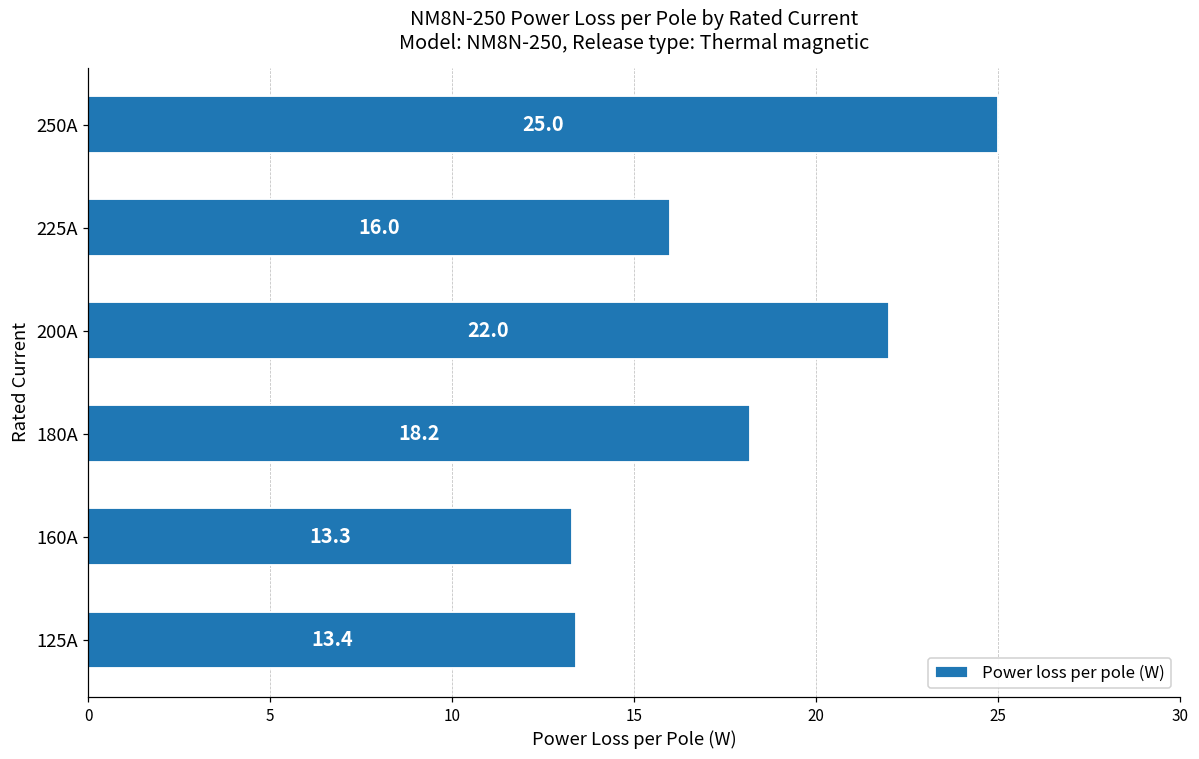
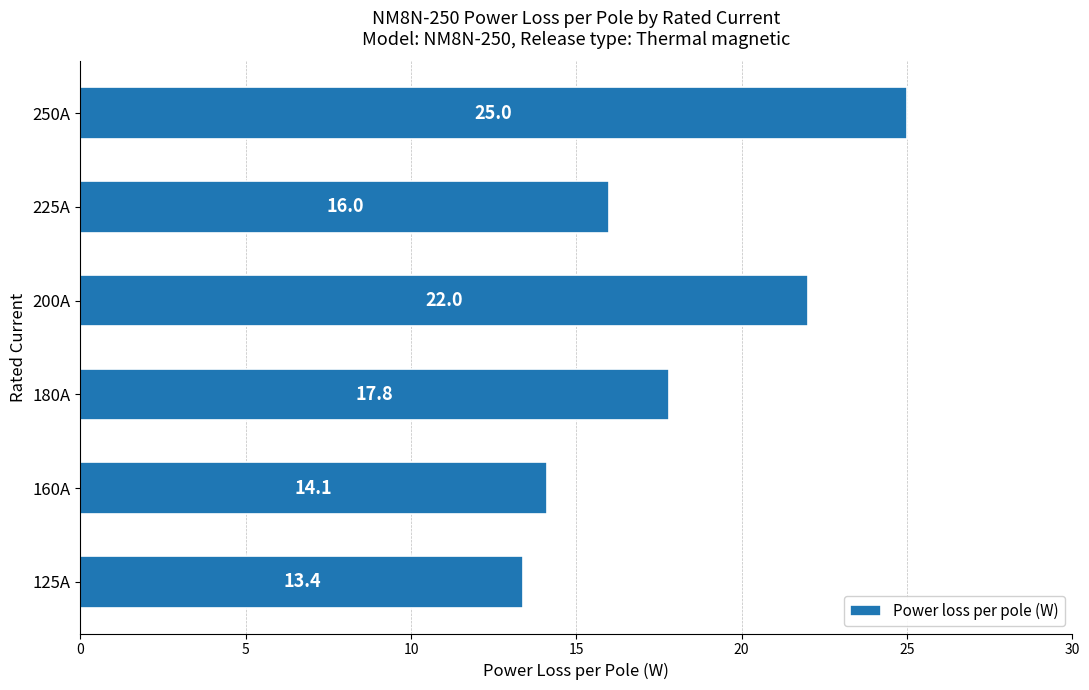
  {
    "250A": 25.0,
    "225A": 16.0,
    "200A": 22.0,
-   "180A": 18.2,
-   "160A": 13.3,
+   "180A": 17.8,
+   "160A": 14.1,
    "125A": 13.4
  }
